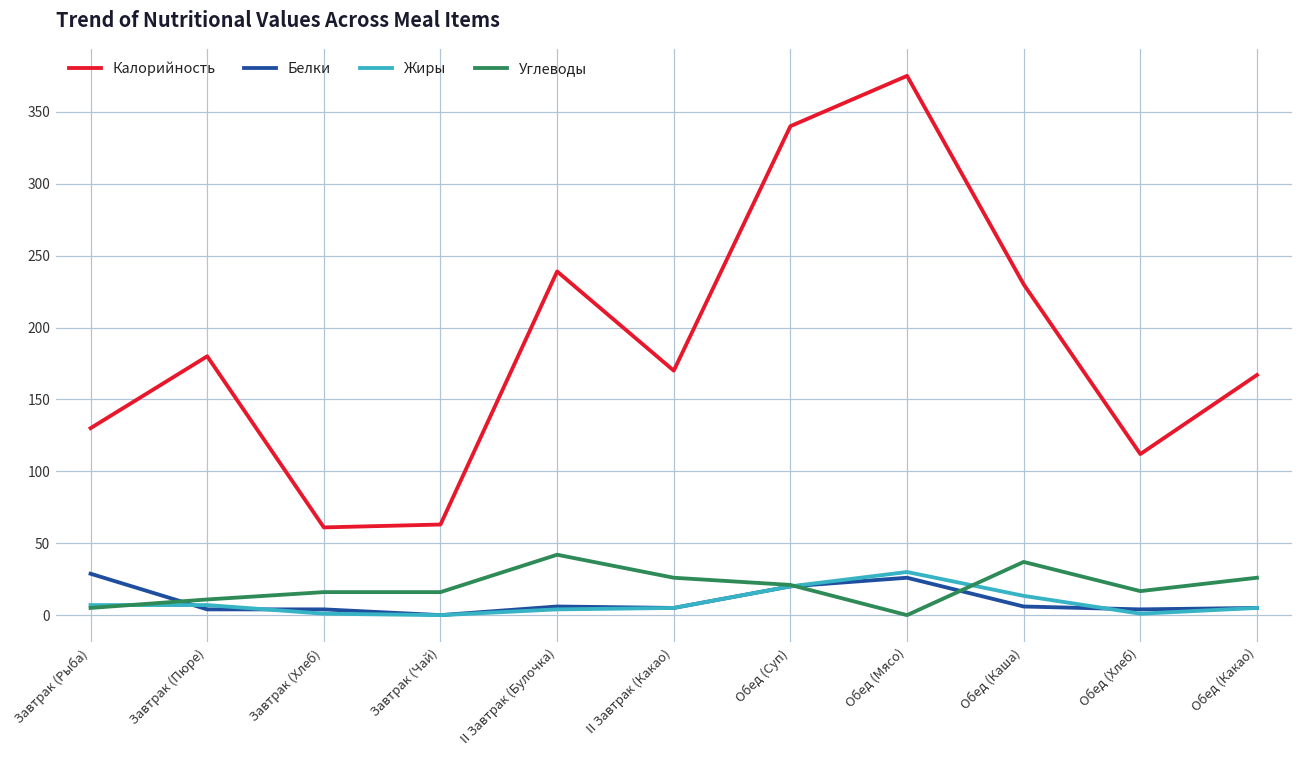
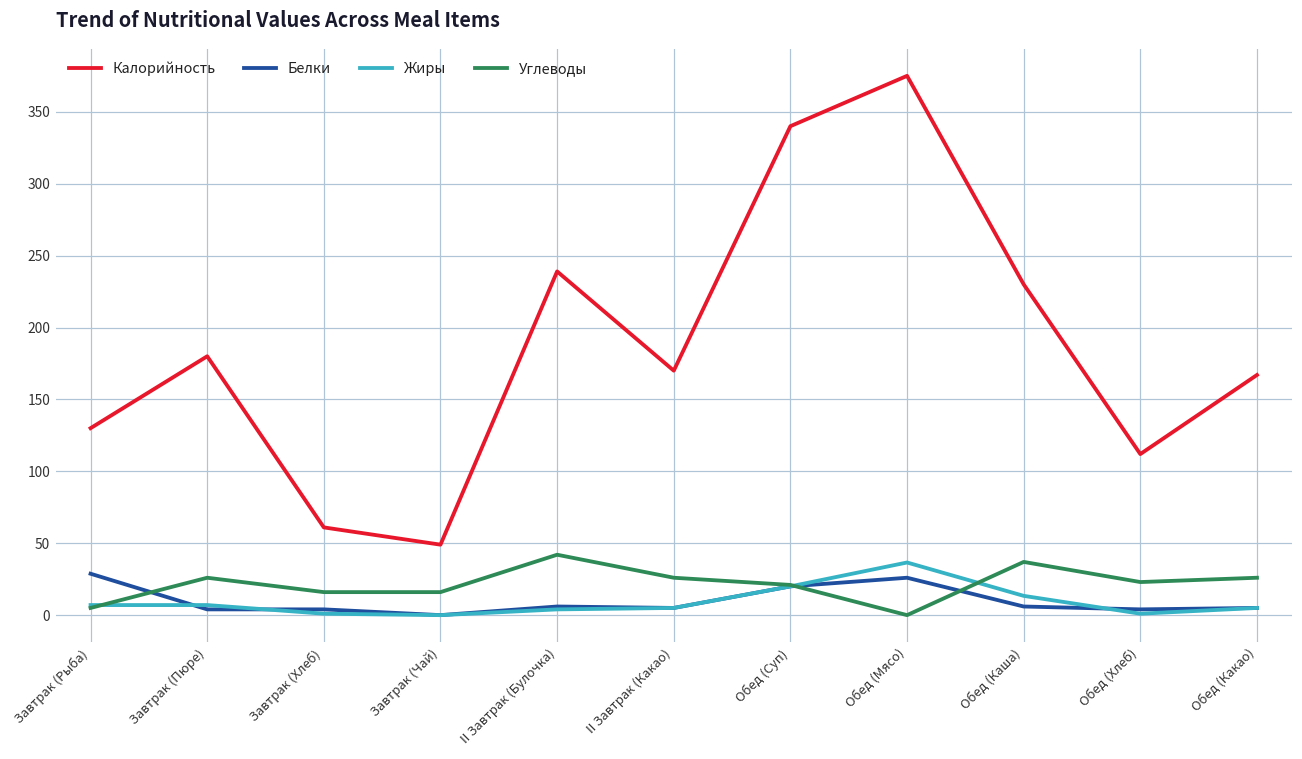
  {
    "Калорийность": {
      "Завтрак (Рыба)": 130,
      "Завтрак (Пюре)": 180,
      "Завтрак (Хлеб)": 61,
-     "Завтрак (Чай)": 63,
+     "Завтрак (Чай)": 49,
      "II Завтрак (Булочка)": 239,
      "II Завтрак (Какао)": 170,
      "Обед (Суп)": 340,
      "Обед (Мясо)": 375,
      "Обед (Каша)": 230,
      "Обед (Хлеб)": 112,
      "Обед (Какао)": 167
    },
    "Белки": {
      "Завтрак (Рыба)": 29,
      "Завтрак (Пюре)": 4,
      "Завтрак (Хлеб)": 4,
      "II Завтрак (Булочка)": 6,
      "Обед (Мясо)": 26,
      "Обед (Каша)": 6,
      "Обед (Хлеб)": 4
    },
    "Жиры": {
      "Завтрак (Рыба)": 7,
      "Завтрак (Пюре)": 7,
      "Завтрак (Хлеб)": 1,
      "II Завтрак (Булочка)": 4,
-     "Обед (Мясо)": 30,
+     "Обед (Мясо)": 37,
      "Обед (Каша)": 13,
      "Обед (Хлеб)": 1
    },
    "Углеводы": {
      "Завтрак (Рыба)": 5,
-     "Завтрак (Пюре)": 11,
+     "Завтрак (Пюре)": 26,
      "Завтрак (Хлеб)": 16,
      "Завтрак (Чай)": 16,
      "II Завтрак (Булочка)": 42,
      "II Завтрак (Какао)": 26,
      "Обед (Мясо)": 0,
      "Обед (Каша)": 37,
-     "Обед (Хлеб)": 17,
+     "Обед (Хлеб)": 23,
      "Обед (Какао)": 26
    }
  }
